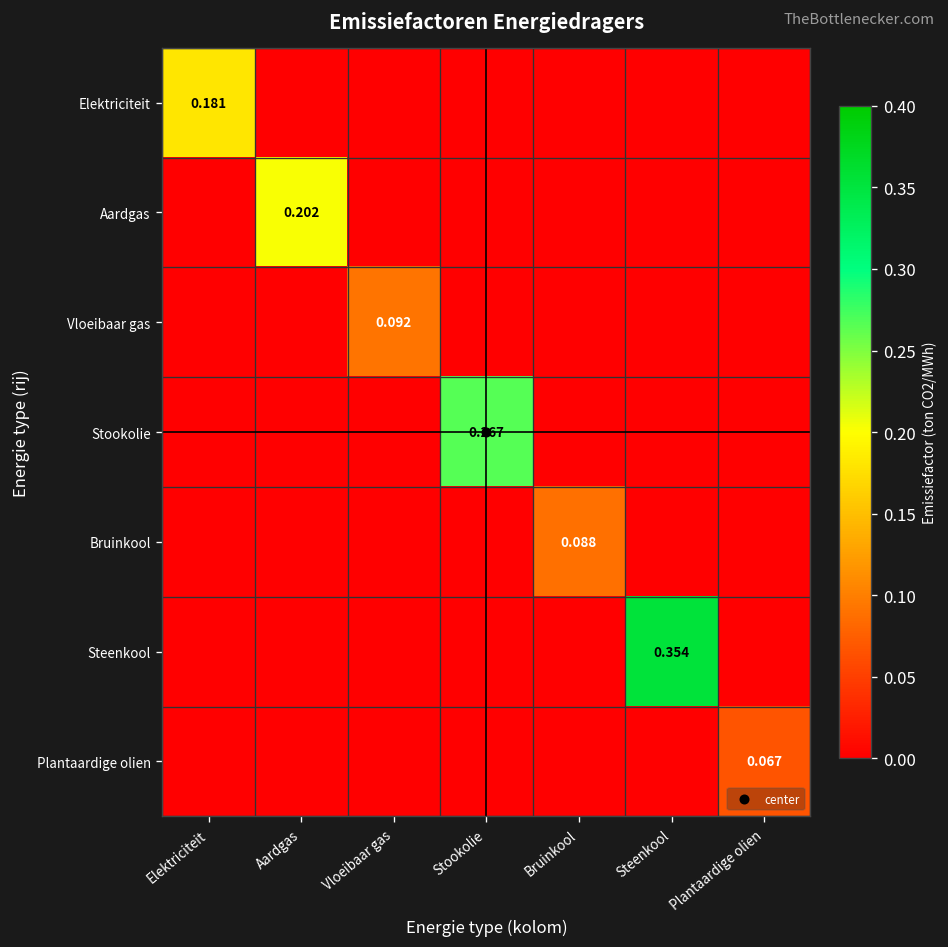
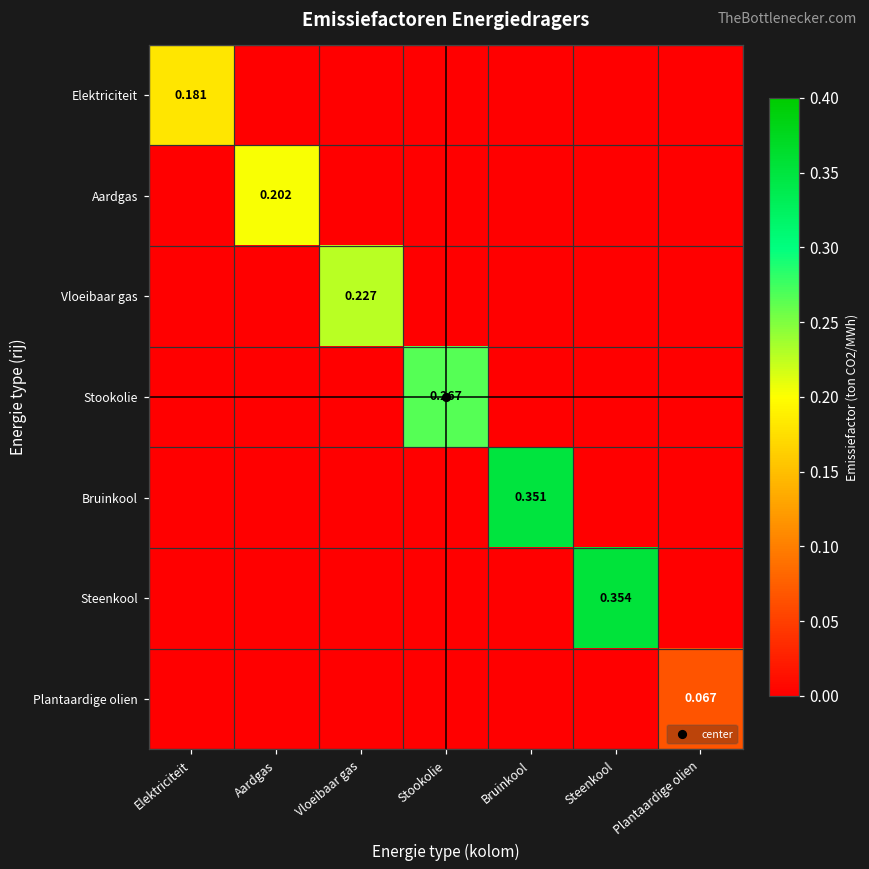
  {
    "Elektriciteit": {
      "Elektriciteit": 0.181
    },
    "Aardgas": {
      "Aardgas": 0.202
    },
    "Vloeibaar gas": {
-     "Vloeibaar gas": 0.092
+     "Vloeibaar gas": 0.227
    },
    "Bruinkool": {
-     "Bruinkool": 0.088
+     "Bruinkool": 0.351
    },
    "Steenkool": {
      "Steenkool": 0.354
    },
    "Plantaardige olien": {
      "Plantaardige olien": 0.067
    }
  }
